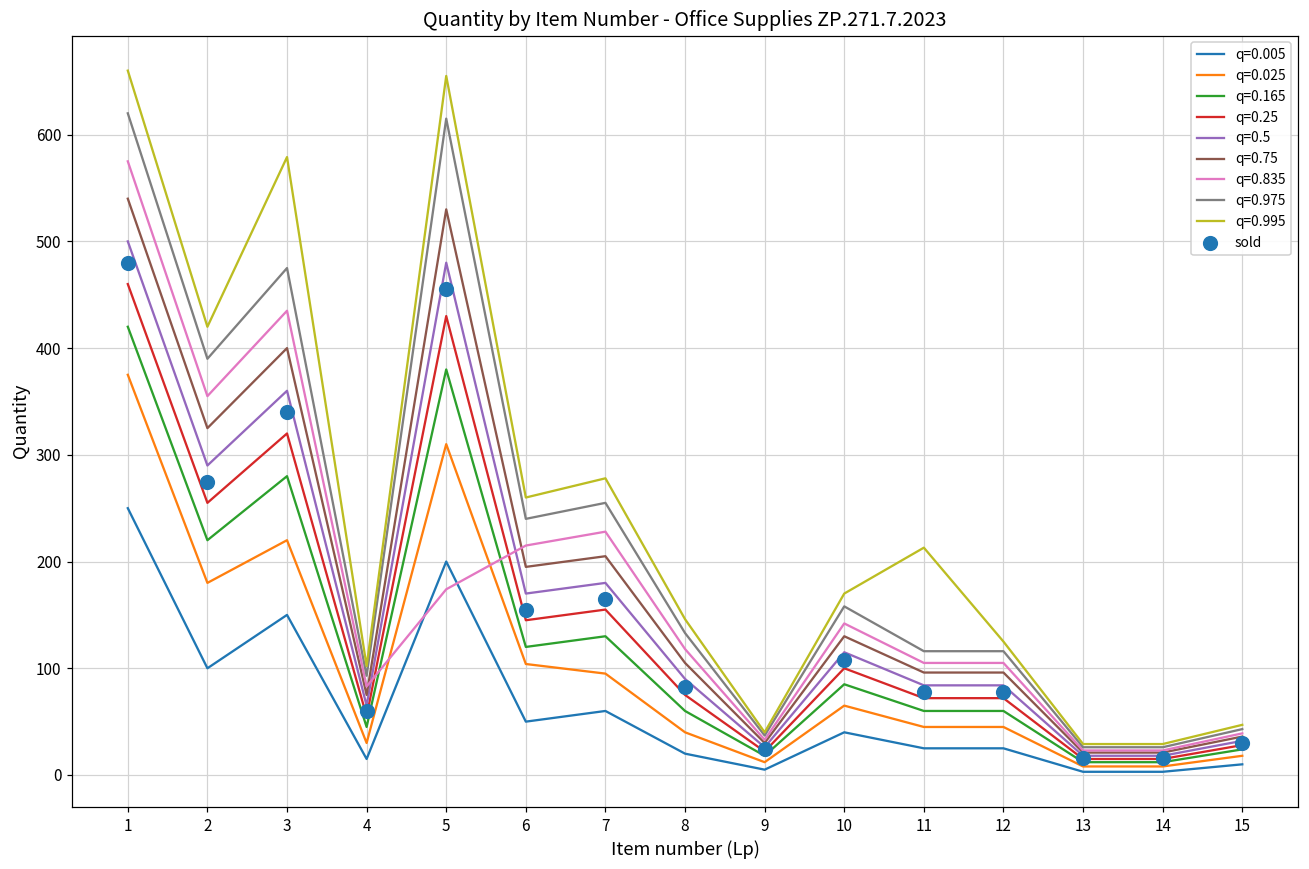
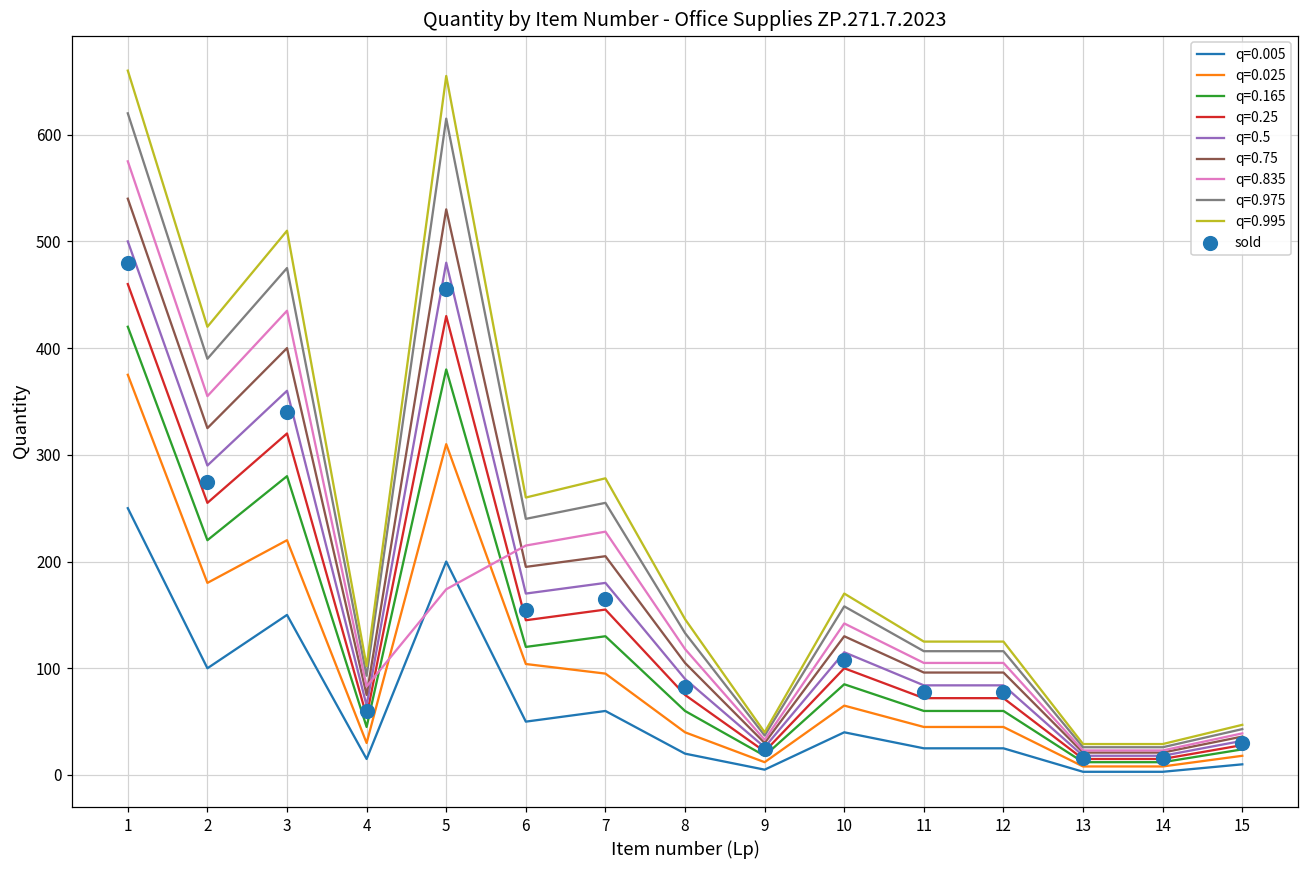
  {
    "q=0.025": {
      "1": 380,
      "2": 180,
      "3": 220,
      "4": 30,
      "5": 310,
      "6": 100,
      "7": 100,
      "8": 40,
      "9": 10,
      "10": 70,
      "11": 50,
      "12": 50,
      "13": 10,
      "14": 10,
      "15": 20
    },
    "q=0.165": {
      "1": 420,
      "2": 220,
      "3": 280,
      "4": 50,
      "5": 380,
      "6": 120,
      "7": 130,
      "8": 60,
      "9": 20,
      "10": 90,
      "11": 60,
      "12": 60,
      "13": 10,
      "14": 10,
      "15": 20
    },
    "q=0.25": {
      "1": 460,
      "2": 260,
      "3": 320,
      "4": 60,
      "5": 430,
      "6": 150,
      "7": 160,
      "8": 80,
      "10": 100,
      "11": 70,
      "12": 70
    },
    "q=0.5": {
      "1": 500,
      "2": 290,
      "3": 360,
      "4": 70,
      "5": 480,
      "6": 170,
      "7": 180,
      "8": 90,
      "10": 120,
      "11": 80,
      "12": 80
    },
    "q=0.75": {
      "1": 540,
      "2": 330,
      "3": 400,
      "4": 80,
      "5": 530,
      "6": 200,
      "7": 210,
      "8": 110,
      "9": 30,
      "10": 130,
      "11": 100,
      "12": 100,
      "15": 40
    },
    "q=0.835": {
      "1": 580,
      "2": 360,
      "3": 440,
      "4": 80,
      "5": 170,
      "6": 220,
      "7": 230,
      "8": 120,
      "9": 30,
      "10": 140,
      "11": 110,
      "12": 110,
      "15": 40
    },
    "q=0.975": {
      "1": 620,
      "2": 390,
      "3": 480,
      "4": 90,
      "5": 620,
      "6": 240,
      "7": 260,
      "8": 130,
      "9": 40,
      "10": 160,
      "11": 120,
      "12": 120,
      "13": 30,
      "14": 30,
      "15": 40
    },
    "q=0.995": {
      "1": 660,
      "2": 420,
-     "3": 580,
+     "3": 510,
      "4": 100,
      "5": 660,
      "6": 260,
      "7": 280,
      "8": 150,
      "9": 40,
      "10": 170,
-     "11": 210,
+     "11": 130,
      "12": 130,
      "13": 30,
      "14": 30,
      "15": 50
    }
  }
